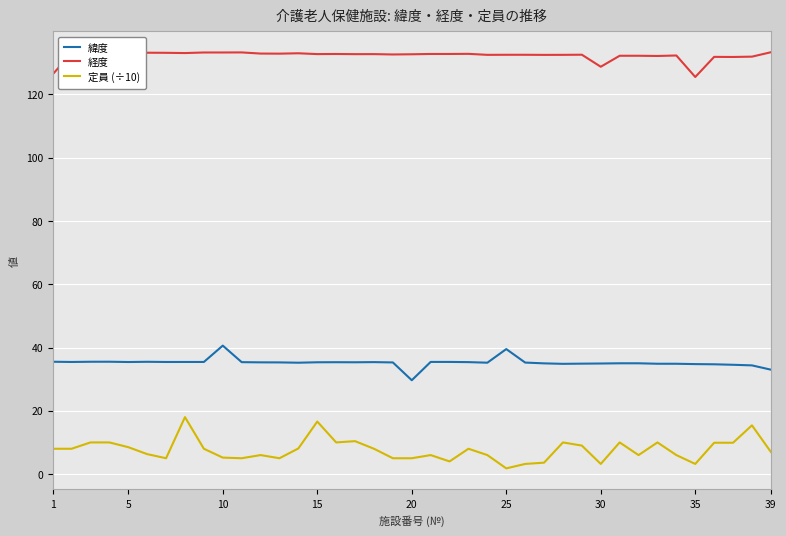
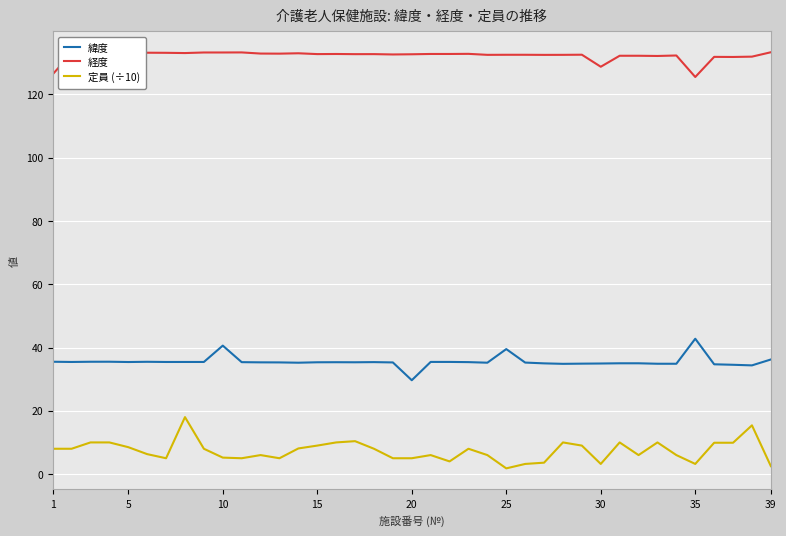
  {
    "緯度": {
      "1": 36,
      "5": 35,
      "10": 41,
      "15": 35,
      "20": 30,
      "25": 40,
      "30": 35,
-     "35": 35,
-     "39": 33
+     "35": 43,
+     "39": 36
    },
    "経度": {
      "1": 126,
      "10": 133,
      "15": 133,
      "20": 133,
      "25": 133,
      "30": 129,
      "35": 126,
      "39": 133
    },
    "定員 (÷10)": {
      "1": 8,
      "5": 9,
      "10": 5,
-     "15": 17,
+     "15": 9,
      "20": 5,
      "25": 2,
      "30": 3,
      "35": 3,
-     "39": 7
+     "39": 3
    }
  }
